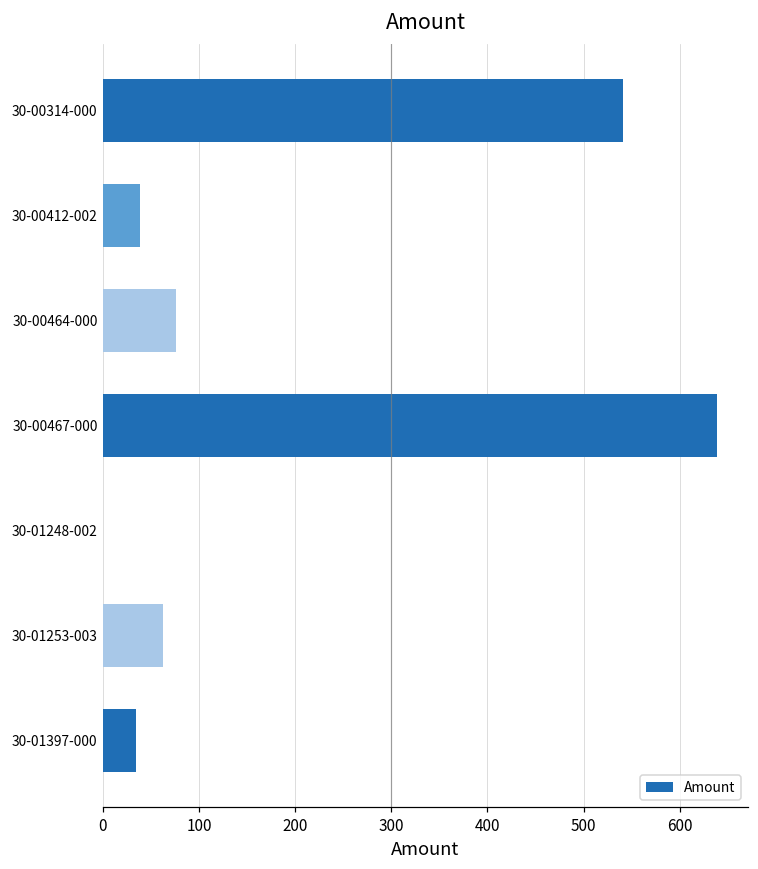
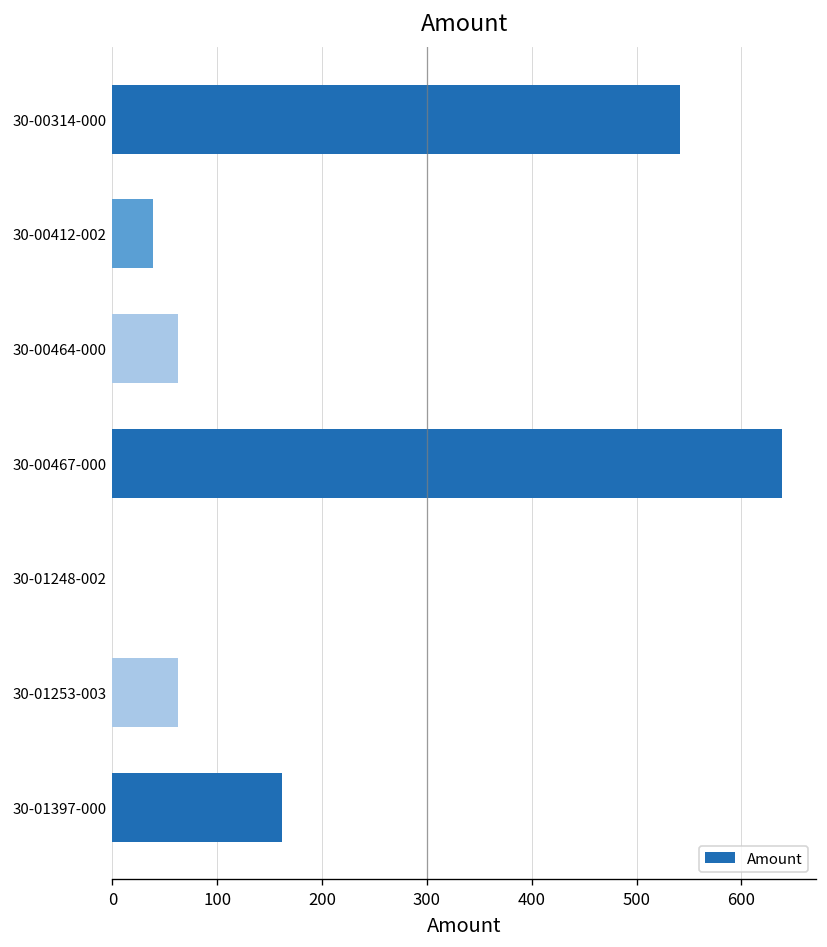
  {
    "30-00314-000": 540,
    "30-00412-002": 40,
-   "30-00464-000": 80,
+   "30-00464-000": 60,
    "30-00467-000": 640,
    "30-01253-003": 60,
-   "30-01397-000": 30
+   "30-01397-000": 160
  }
